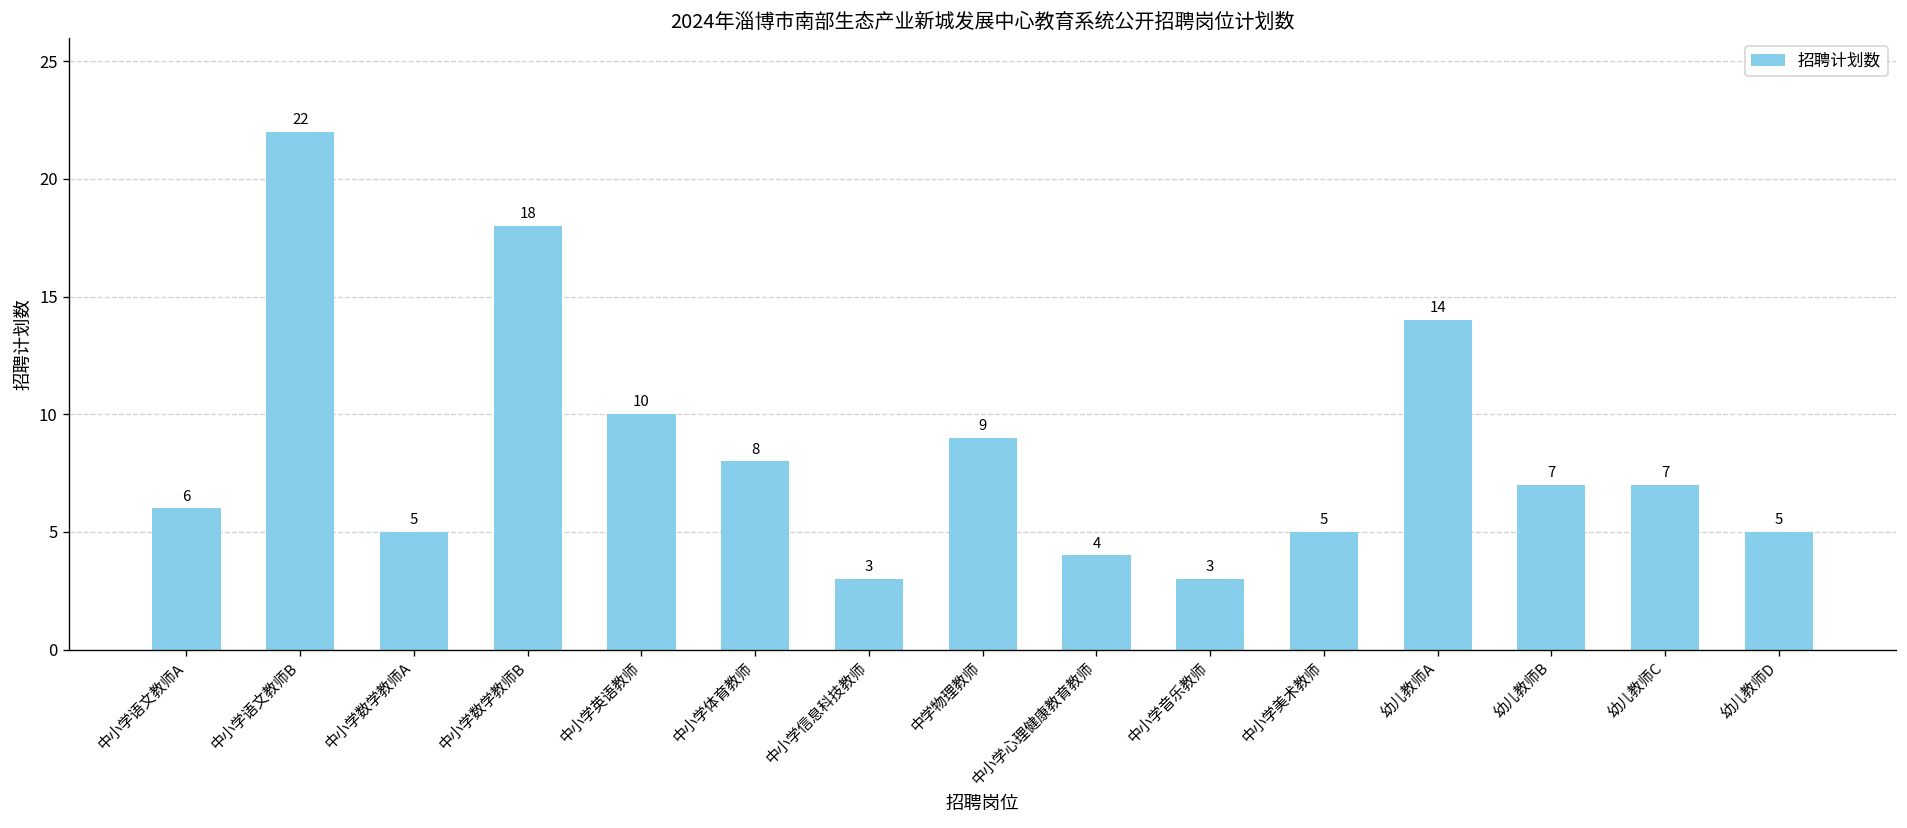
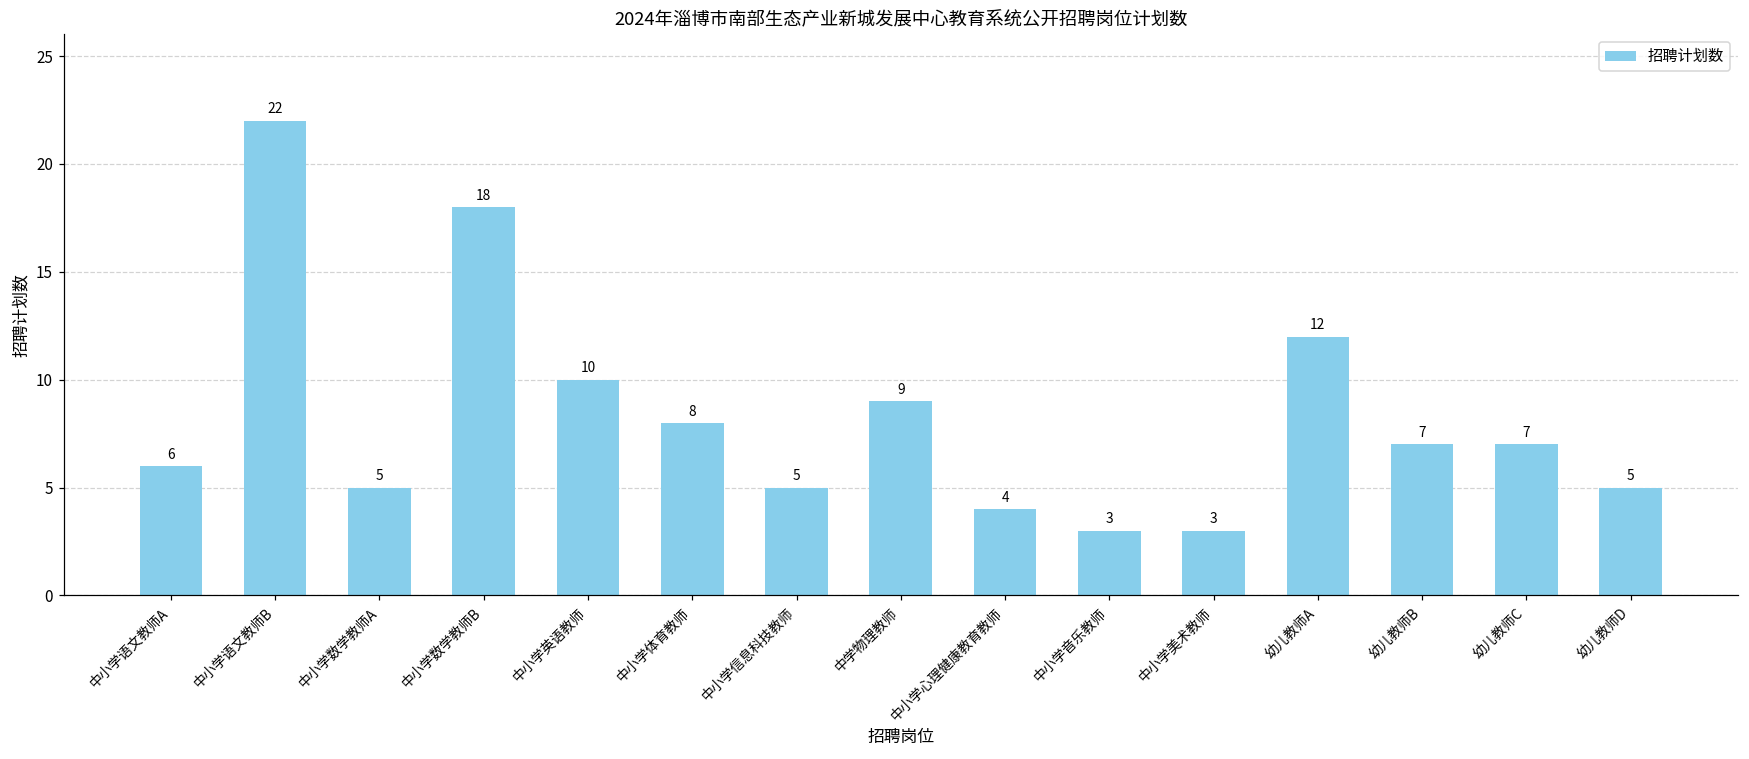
  {
    "中小学语文教师A": 6,
    "中小学语文教师B": 22,
    "中小学数学教师A": 5,
    "中小学数学教师B": 18,
    "中小学英语教师": 10,
    "中小学体育教师": 8,
-   "中小学信息科技教师": 3,
+   "中小学信息科技教师": 5,
    "中学物理教师": 9,
    "中小学心理健康教育教师": 4,
    "中小学音乐教师": 3,
-   "中小学美术教师": 5,
-   "幼儿教师A": 14,
+   "中小学美术教师": 3,
+   "幼儿教师A": 12,
    "幼儿教师B": 7,
    "幼儿教师C": 7,
    "幼儿教师D": 5
  }
